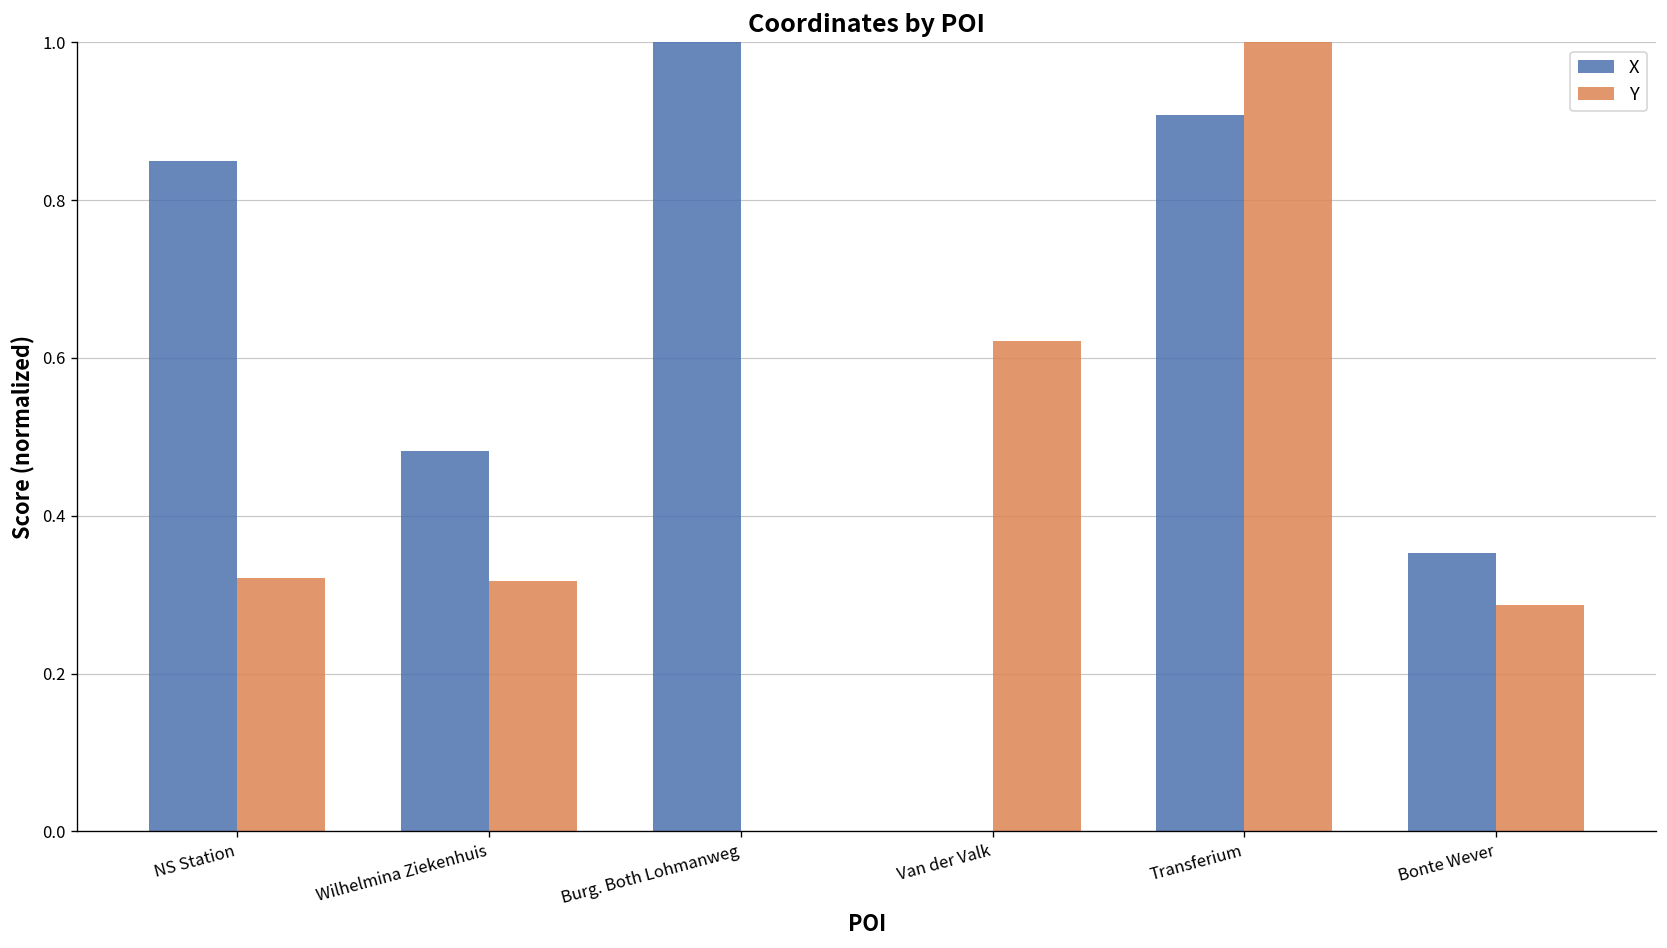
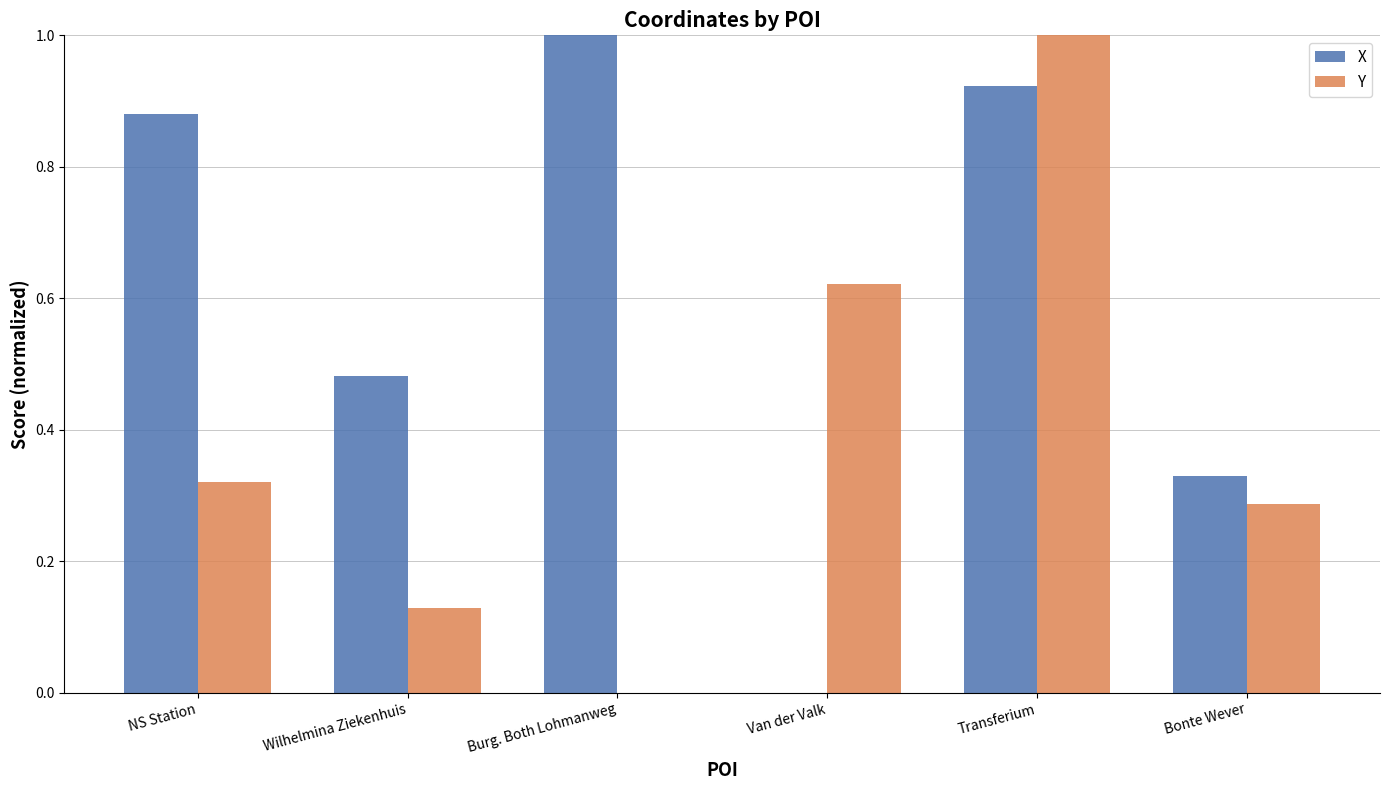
  {
    "X": {
-     "NS Station": 0.85,
+     "NS Station": 0.88,
      "Wilhelmina Ziekenhuis": 0.48,
      "Burg. Both Lohmanweg": 1.00,
      "Van der Valk": 0.00,
-     "Transferium": 0.91,
-     "Bonte Wever": 0.35
+     "Transferium": 0.92,
+     "Bonte Wever": 0.33
    },
    "Y": {
      "NS Station": 0.32,
-     "Wilhelmina Ziekenhuis": 0.32,
+     "Wilhelmina Ziekenhuis": 0.13,
      "Burg. Both Lohmanweg": 0.00,
      "Van der Valk": 0.62,
      "Transferium": 1.00,
      "Bonte Wever": 0.29
    }
  }
